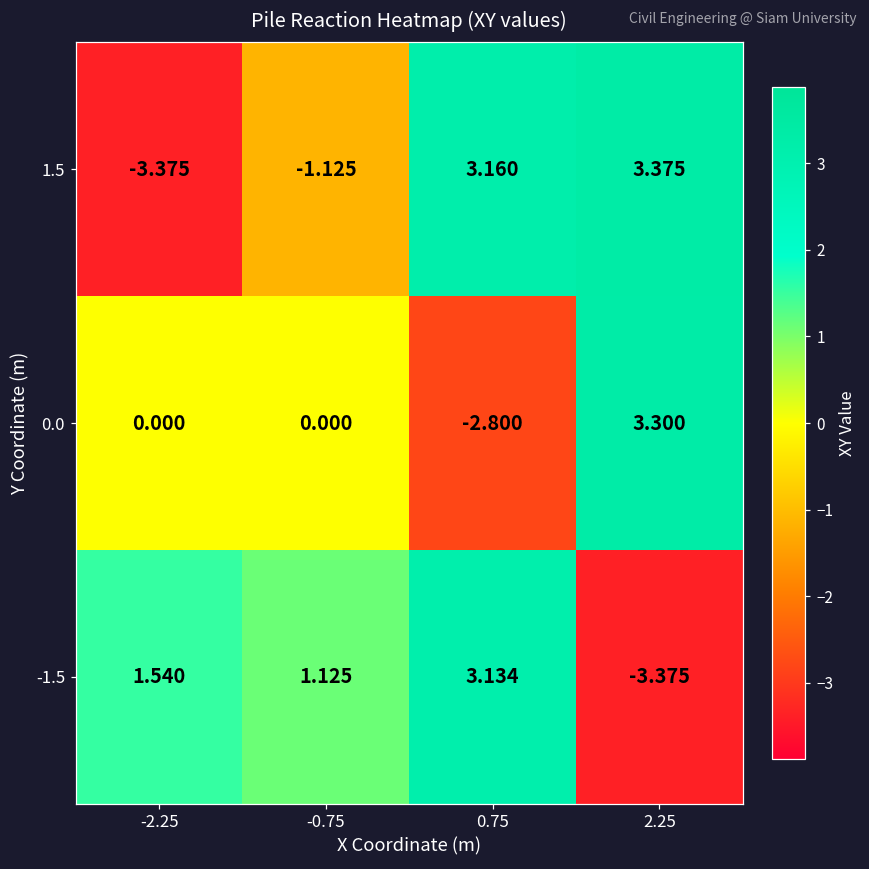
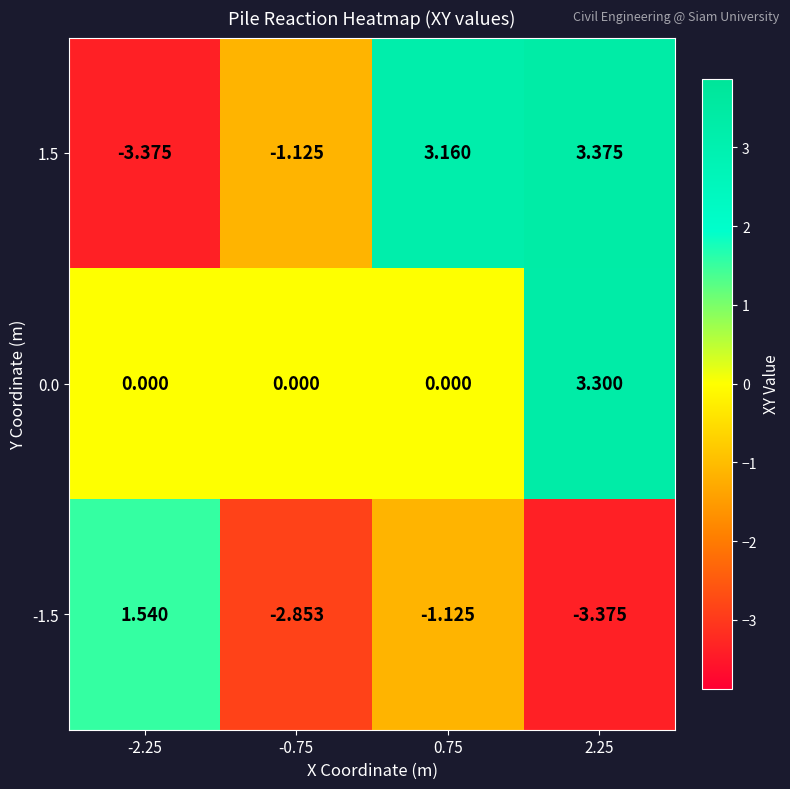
  {
    "1.5": {
      "-2.25": -3.375,
      "-0.75": -1.125,
      "0.75": 3.160,
      "2.25": 3.375
    },
    "0.0": {
      "-2.25": 0.000,
      "-0.75": 0.000,
-     "0.75": -2.800,
+     "0.75": 0.000,
      "2.25": 3.300
    },
    "-1.5": {
      "-2.25": 1.540,
-     "-0.75": 1.125,
-     "0.75": 3.134,
+     "-0.75": -2.853,
+     "0.75": -1.125,
      "2.25": -3.375
    }
  }
